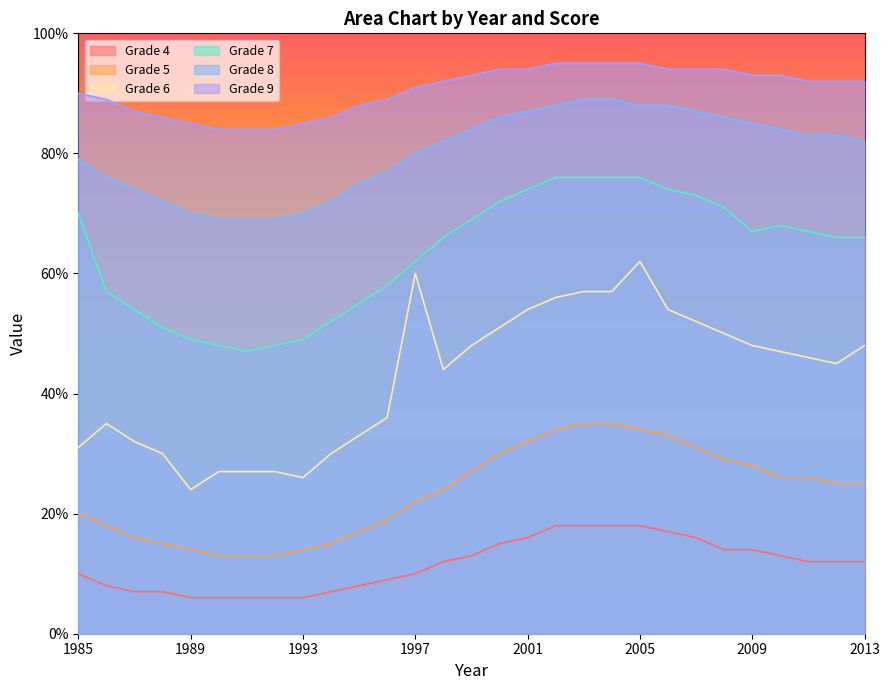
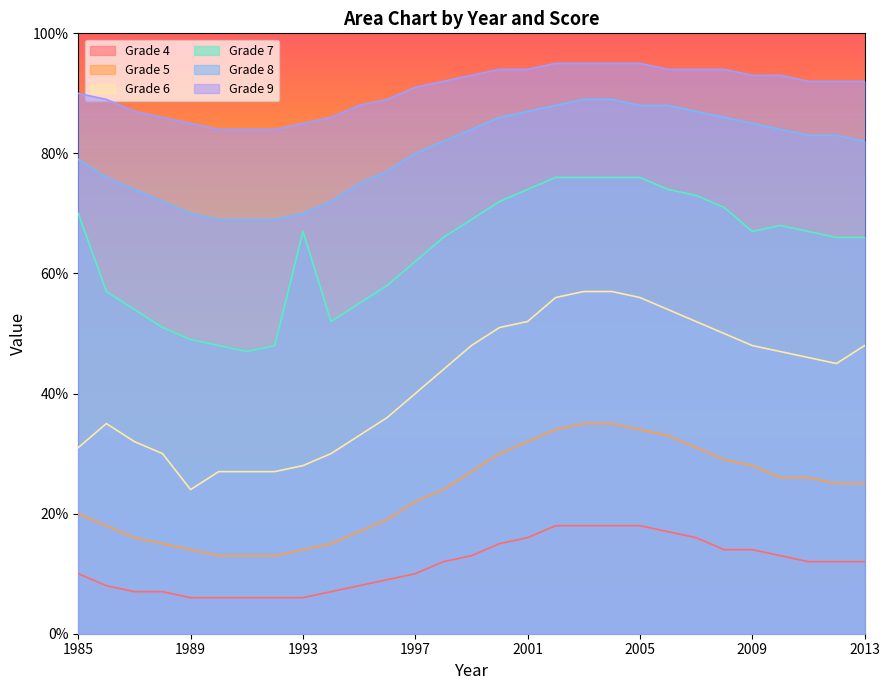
  {
    "Grade 6": {
      "1985": "31%",
      "1989": "24%",
-     "1993": "26%",
-     "1997": "60%",
-     "2001": "54%",
-     "2005": "62%",
+     "1993": "28%",
+     "1997": "40%",
+     "2001": "52%",
+     "2005": "56%",
      "2009": "48%",
      "2013": "48%"
    },
    "Grade 7": {
      "1985": "70%",
      "1989": "49%",
-     "1993": "49%",
+     "1993": "67%",
      "1997": "62%",
      "2001": "74%",
      "2005": "76%",
      "2009": "67%",
      "2013": "66%"
    }
  }
